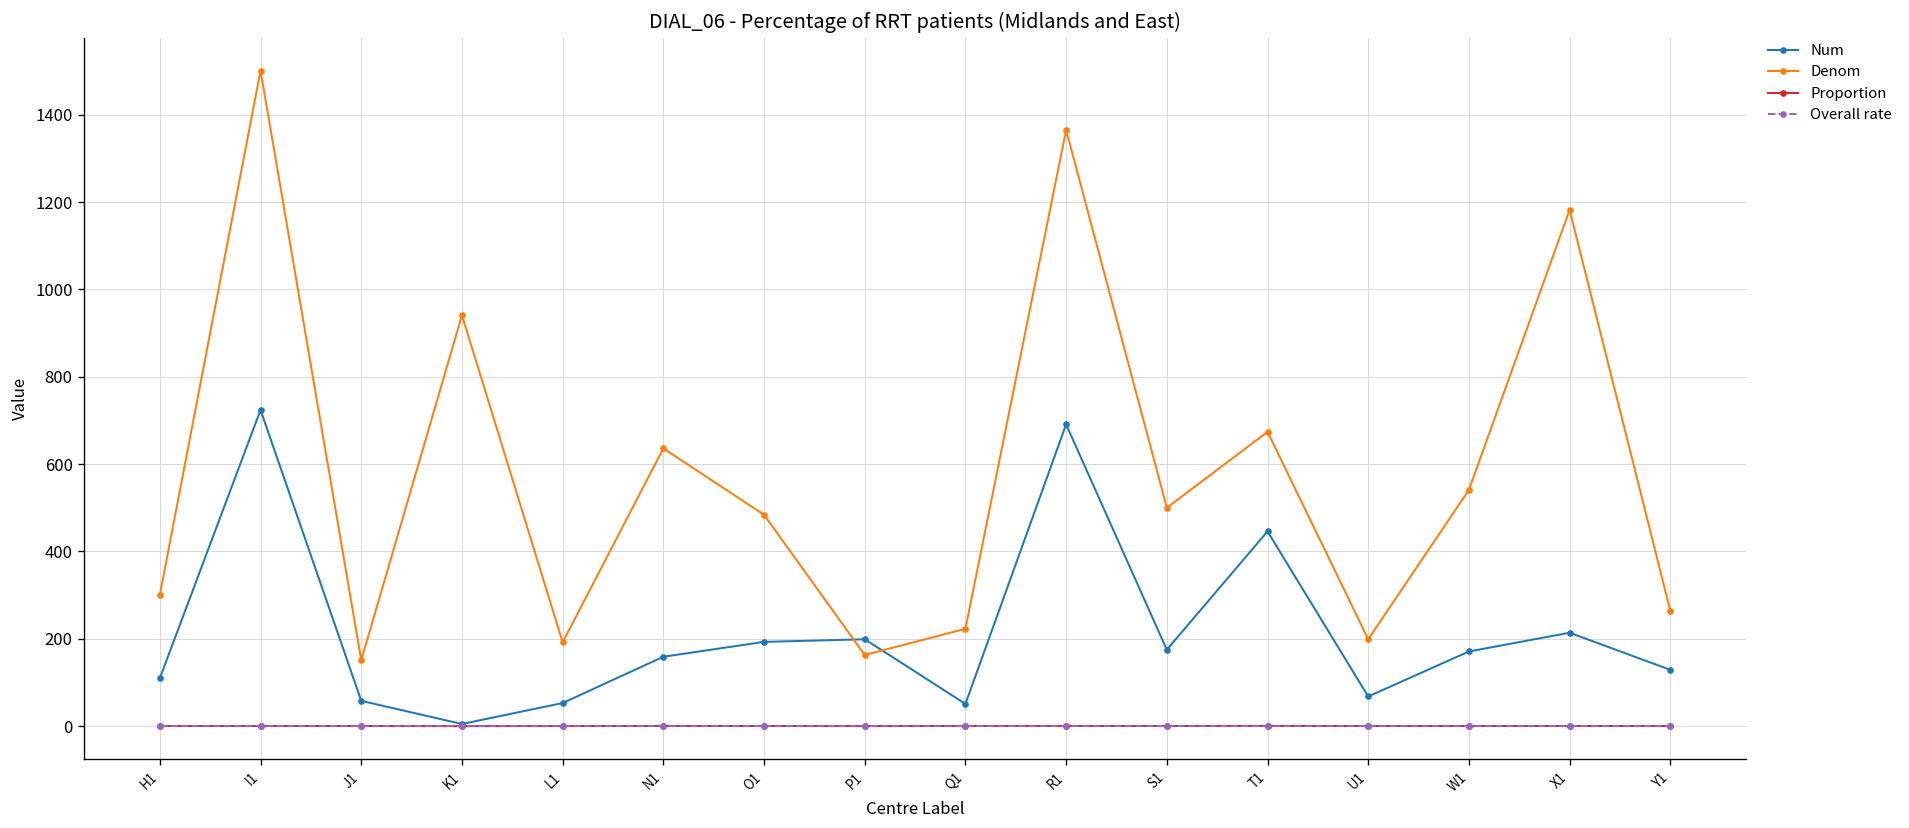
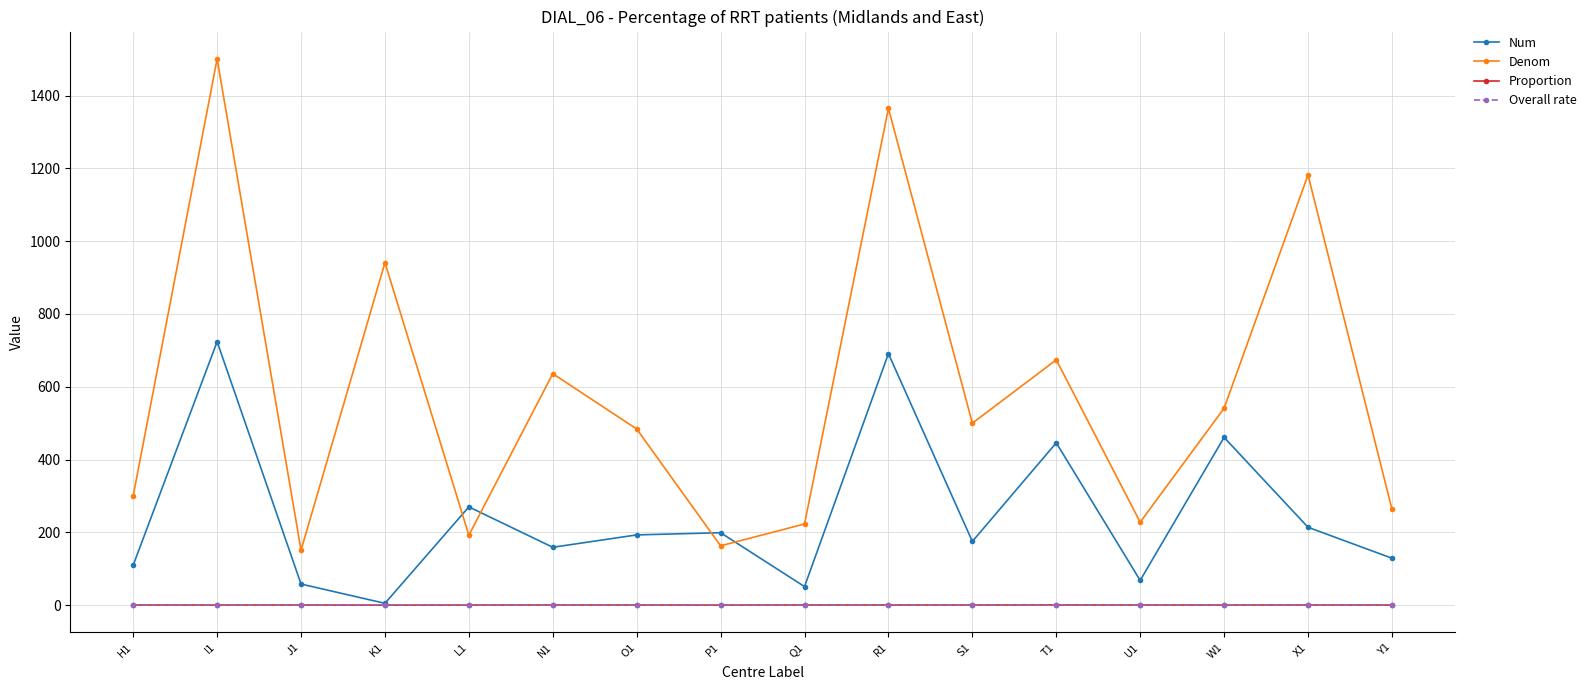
  {
    "Num": {
      "H1": 110,
      "I1": 720,
      "J1": 60,
-     "L1": 50,
+     "L1": 270,
      "N1": 160,
      "O1": 190,
      "P1": 200,
      "Q1": 50,
      "R1": 690,
      "S1": 180,
      "T1": 450,
      "U1": 70,
-     "W1": 170,
+     "W1": 460,
      "X1": 210,
      "Y1": 130
    },
    "Denom": {
      "H1": 300,
      "I1": 1500,
      "J1": 150,
      "K1": 940,
      "L1": 190,
      "N1": 640,
      "O1": 480,
      "P1": 160,
      "Q1": 220,
      "R1": 1370,
      "S1": 500,
      "T1": 670,
-     "U1": 200,
+     "U1": 230,
      "W1": 540,
      "X1": 1180,
      "Y1": 260
    },
    "Overall rate": {
      "H1": 0,
      "I1": 0,
      "J1": 0,
      "L1": 0,
      "N1": 0,
      "O1": 0,
      "P1": 0,
      "Q1": 0,
      "R1": 0,
      "S1": 0,
      "T1": 0,
      "U1": 0,
      "W1": 0,
      "X1": 0,
      "Y1": 0
    }
  }
